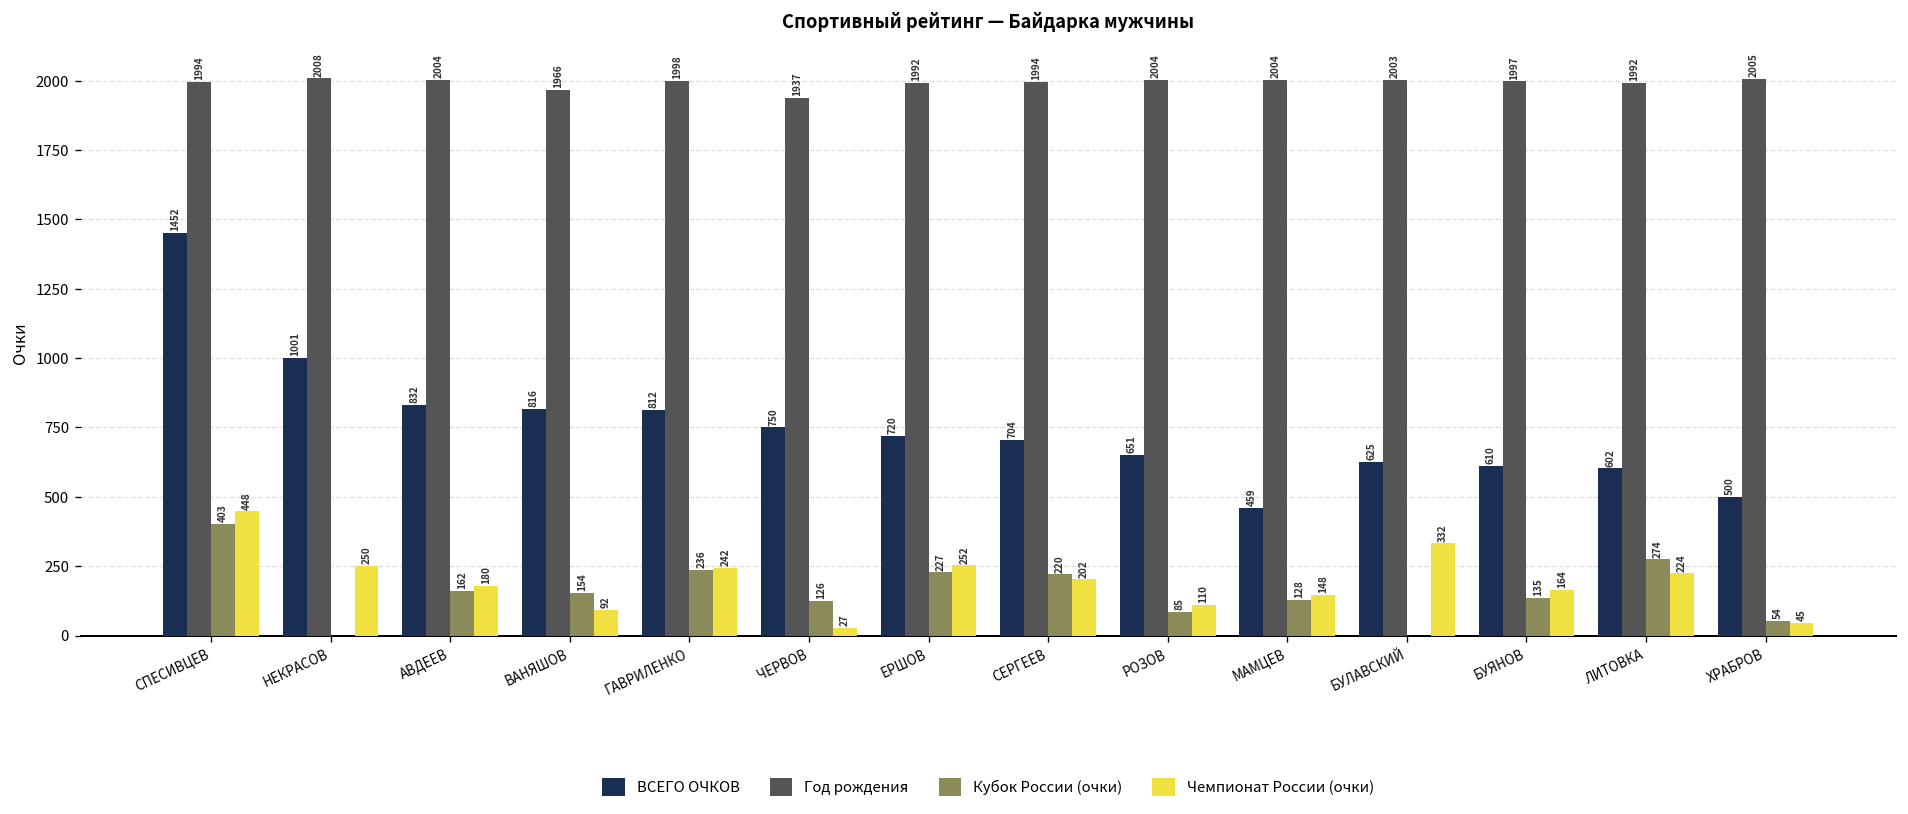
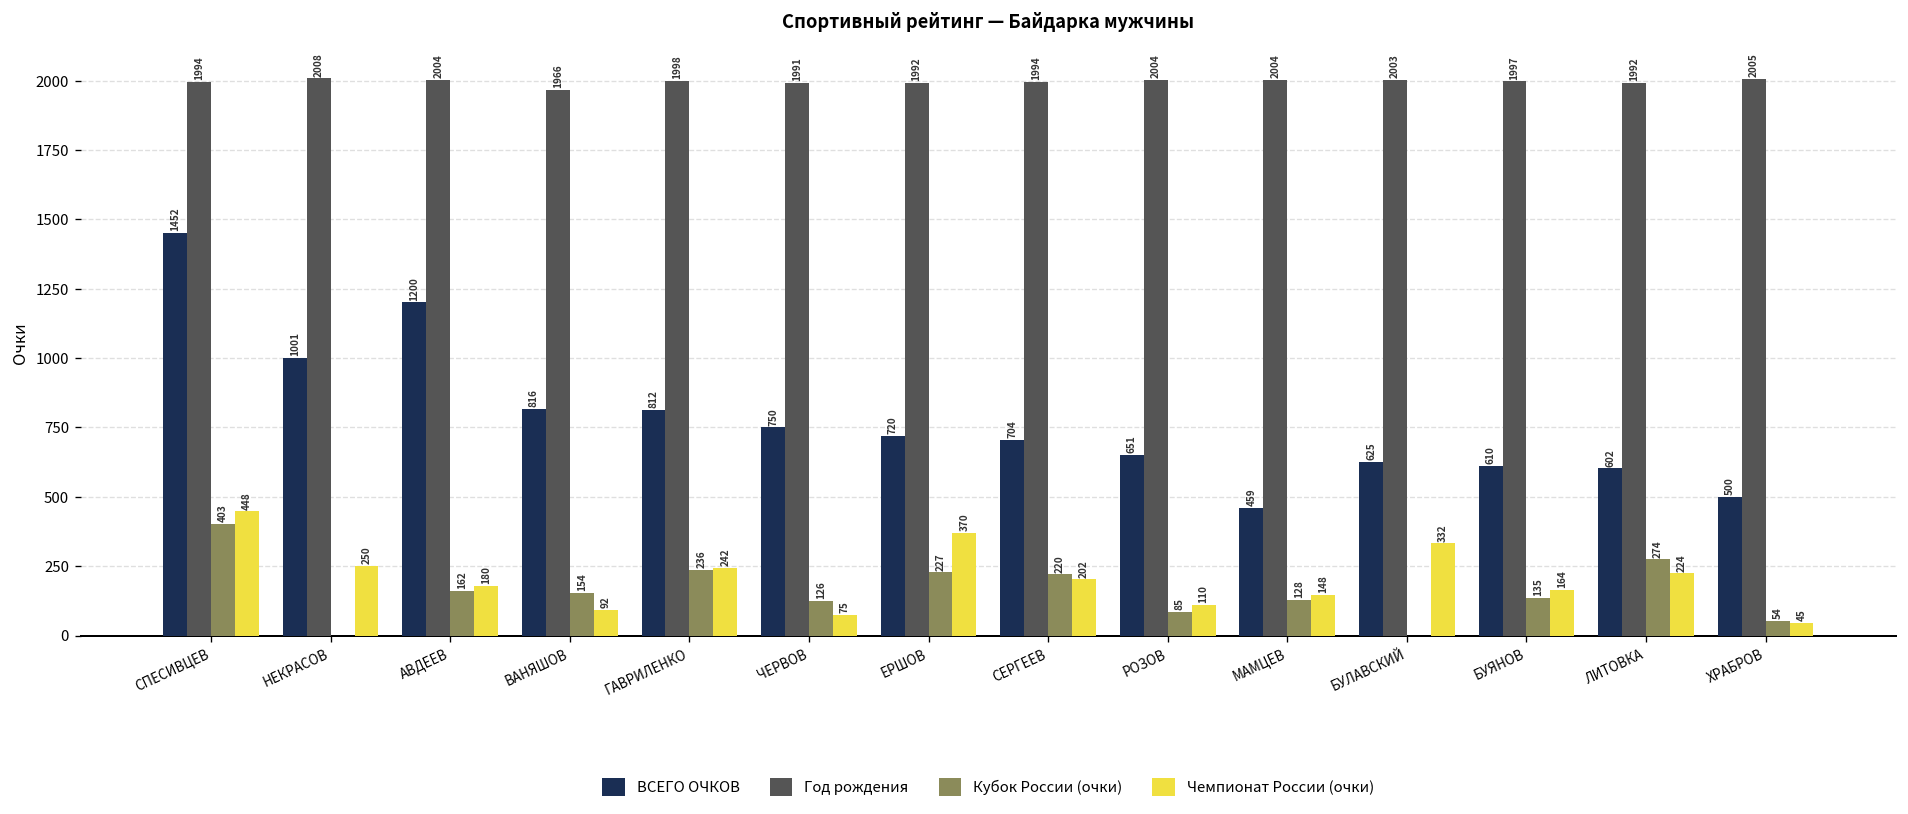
  {
    "ВСЕГО ОЧКОВ": {
      "СПЕСИВЦЕВ": 1452,
      "НЕКРАСОВ": 1001,
-     "АВДЕЕВ": 832,
+     "АВДЕЕВ": 1200,
      "ВАНЯШОВ": 816,
      "ГАВРИЛЕНКО": 812,
      "ЧЕРВОВ": 750,
      "ЕРШОВ": 720,
      "СЕРГЕЕВ": 704,
      "РОЗОВ": 651,
      "МАМЦЕВ": 459,
      "БУЛАВСКИЙ": 625,
      "БУЯНОВ": 610,
      "ЛИТОВКА": 602,
      "ХРАБРОВ": 500
    },
    "Год рождения": {
      "СПЕСИВЦЕВ": 1994,
      "НЕКРАСОВ": 2008,
      "АВДЕЕВ": 2004,
      "ВАНЯШОВ": 1966,
      "ГАВРИЛЕНКО": 1998,
-     "ЧЕРВОВ": 1937,
+     "ЧЕРВОВ": 1991,
      "ЕРШОВ": 1992,
      "СЕРГЕЕВ": 1994,
      "РОЗОВ": 2004,
      "МАМЦЕВ": 2004,
      "БУЛАВСКИЙ": 2003,
      "БУЯНОВ": 1997,
      "ЛИТОВКА": 1992,
      "ХРАБРОВ": 2005
    },
    "Кубок России (очки)": {
      "СПЕСИВЦЕВ": 403,
      "АВДЕЕВ": 162,
      "ВАНЯШОВ": 154,
      "ГАВРИЛЕНКО": 236,
      "ЧЕРВОВ": 126,
      "ЕРШОВ": 227,
      "СЕРГЕЕВ": 220,
      "РОЗОВ": 85,
      "МАМЦЕВ": 128,
      "БУЯНОВ": 135,
      "ЛИТОВКА": 274,
      "ХРАБРОВ": 54
    },
    "Чемпионат России (очки)": {
      "СПЕСИВЦЕВ": 448,
      "НЕКРАСОВ": 250,
      "АВДЕЕВ": 180,
      "ВАНЯШОВ": 92,
      "ГАВРИЛЕНКО": 242,
-     "ЧЕРВОВ": 27,
-     "ЕРШОВ": 252,
+     "ЧЕРВОВ": 75,
+     "ЕРШОВ": 370,
      "СЕРГЕЕВ": 202,
      "РОЗОВ": 110,
      "МАМЦЕВ": 148,
      "БУЛАВСКИЙ": 332,
      "БУЯНОВ": 164,
      "ЛИТОВКА": 224,
      "ХРАБРОВ": 45
    }
  }
